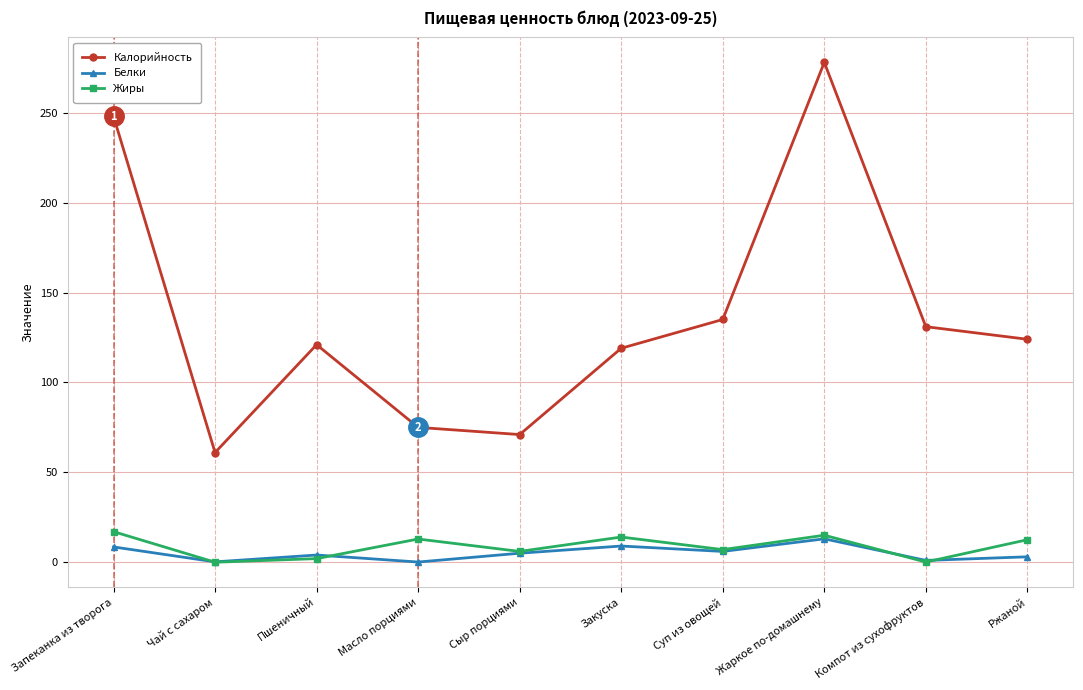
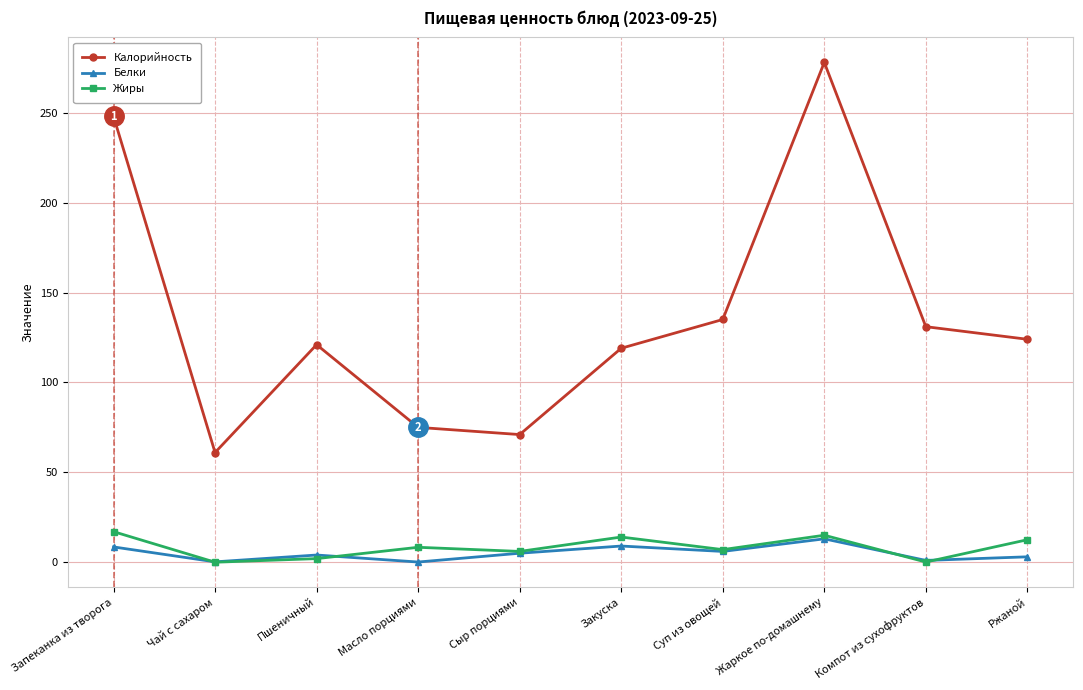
  {
    "Жиры": {
      "Запеканка из творога": 17,
      "Пшеничный": 2,
-     "Масло порциями": 13,
+     "Масло порциями": 8,
      "Закуска": 14,
      "Жаркое по-домашнему": 15,
      "Ржаной": 13
    }
  }
